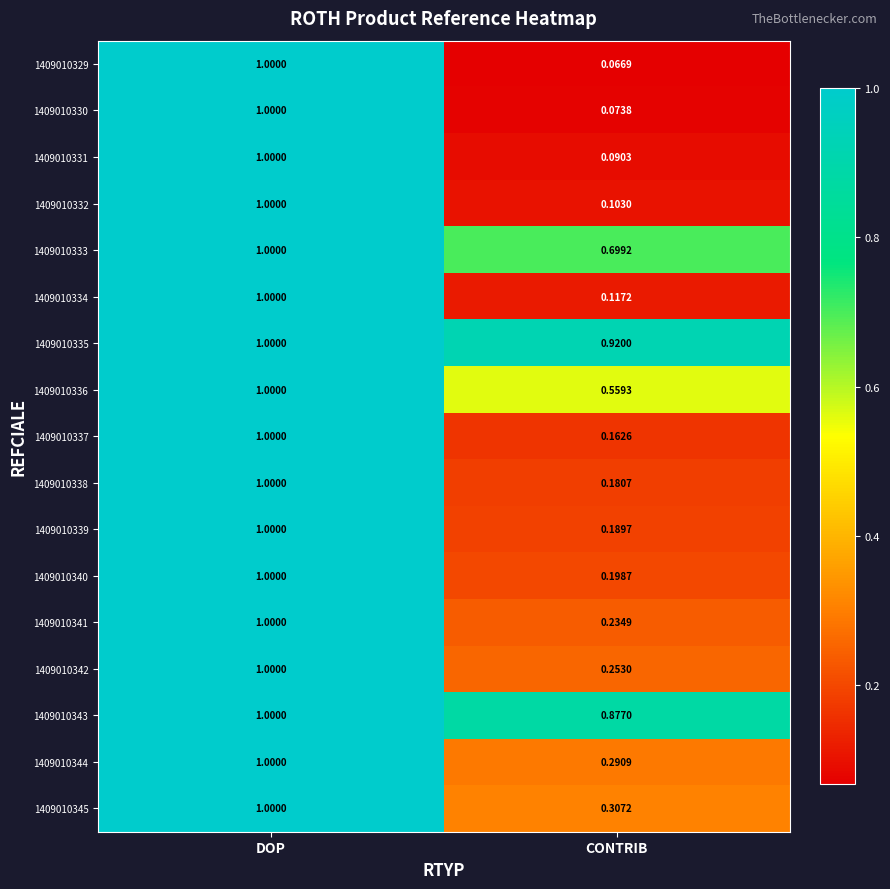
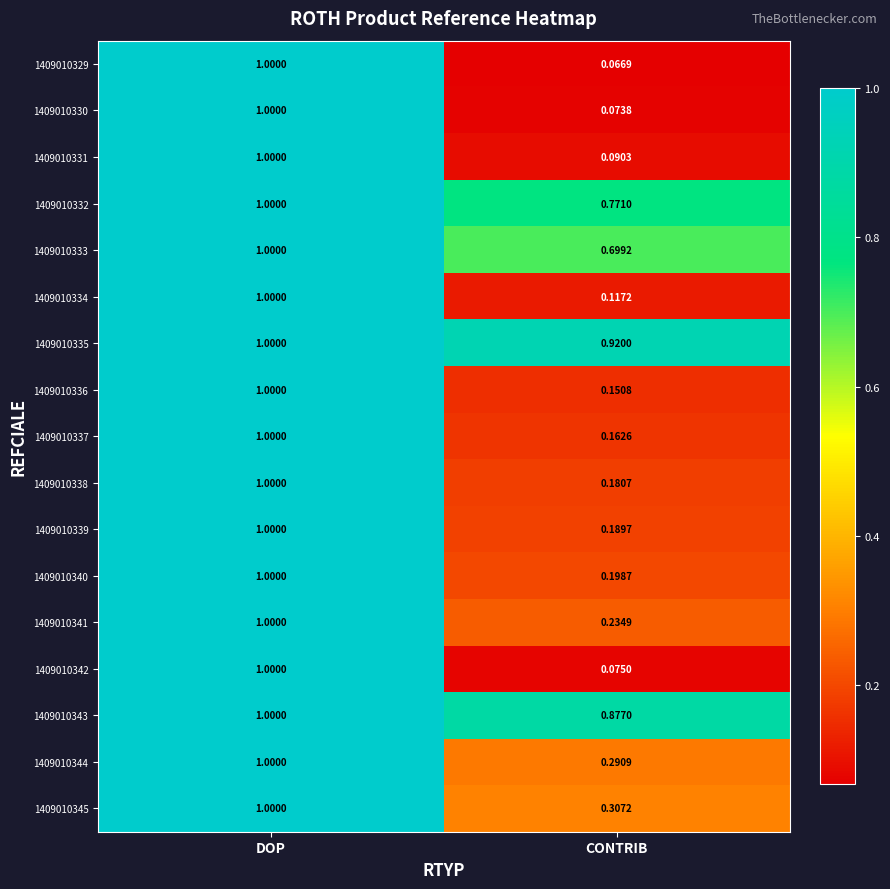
  {
    "1409010329": {
      "DOP": 1.0000,
      "CONTRIB": 0.0669
    },
    "1409010330": {
      "DOP": 1.0000,
      "CONTRIB": 0.0738
    },
    "1409010331": {
      "DOP": 1.0000,
      "CONTRIB": 0.0903
    },
    "1409010332": {
      "DOP": 1.0000,
-     "CONTRIB": 0.1030
+     "CONTRIB": 0.7710
    },
    "1409010333": {
      "DOP": 1.0000,
      "CONTRIB": 0.6992
    },
    "1409010334": {
      "DOP": 1.0000,
      "CONTRIB": 0.1172
    },
    "1409010335": {
      "DOP": 1.0000,
      "CONTRIB": 0.9200
    },
    "1409010336": {
      "DOP": 1.0000,
-     "CONTRIB": 0.5593
+     "CONTRIB": 0.1508
    },
    "1409010337": {
      "DOP": 1.0000,
      "CONTRIB": 0.1626
    },
    "1409010338": {
      "DOP": 1.0000,
      "CONTRIB": 0.1807
    },
    "1409010339": {
      "DOP": 1.0000,
      "CONTRIB": 0.1897
    },
    "1409010340": {
      "DOP": 1.0000,
      "CONTRIB": 0.1987
    },
    "1409010341": {
      "DOP": 1.0000,
      "CONTRIB": 0.2349
    },
    "1409010342": {
      "DOP": 1.0000,
-     "CONTRIB": 0.2530
+     "CONTRIB": 0.0750
    },
    "1409010343": {
      "DOP": 1.0000,
      "CONTRIB": 0.8770
    },
    "1409010344": {
      "DOP": 1.0000,
      "CONTRIB": 0.2909
    },
    "1409010345": {
      "DOP": 1.0000,
      "CONTRIB": 0.3072
    }
  }
